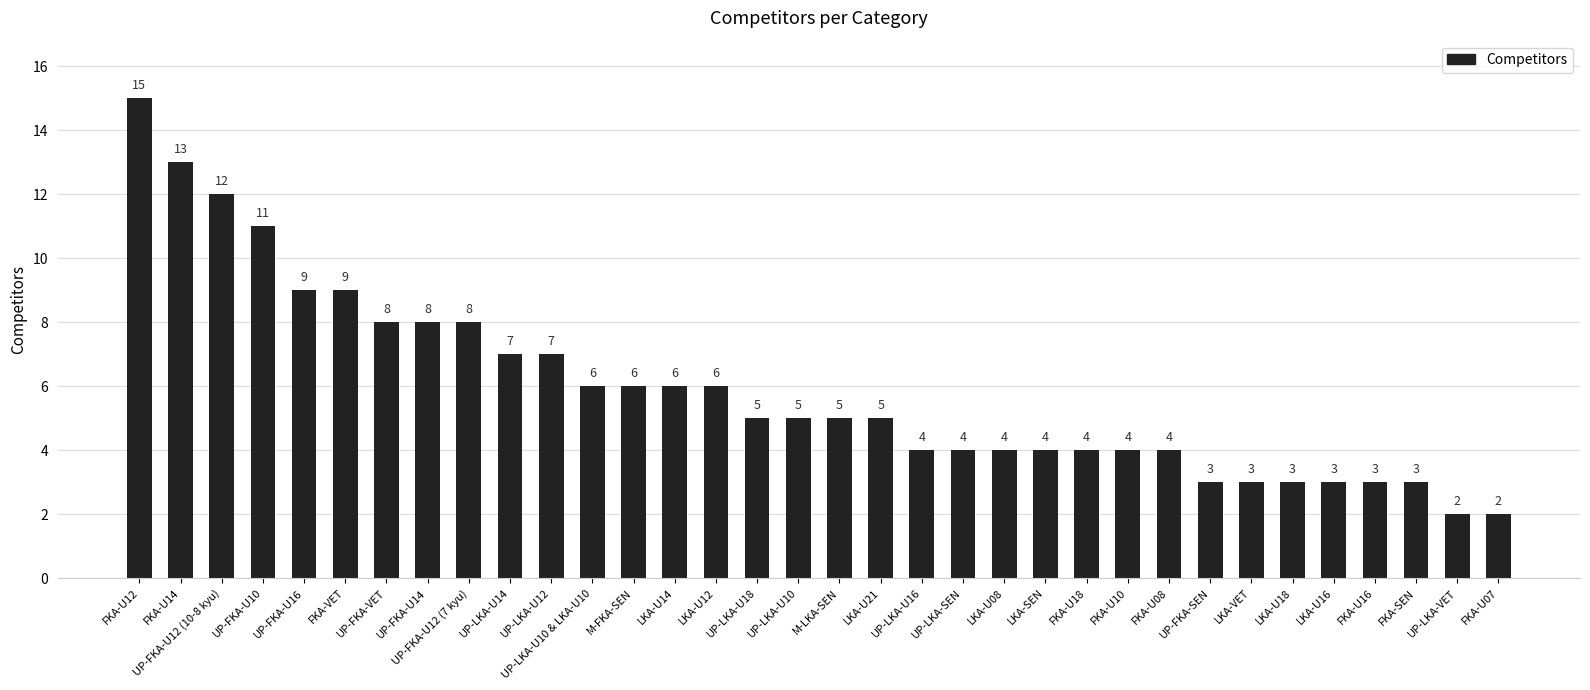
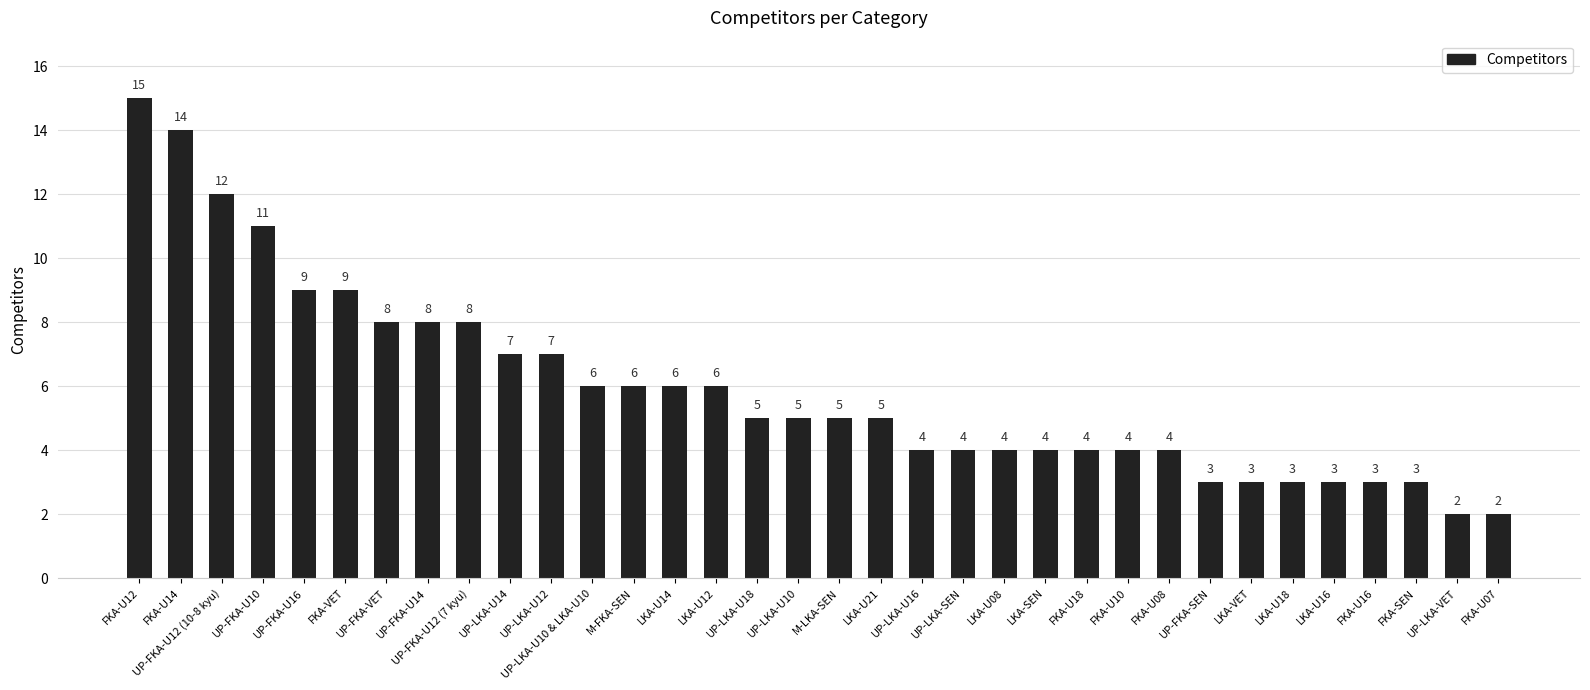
  {
    "FKA-U12": 15,
-   "FKA-U14": 13,
+   "FKA-U14": 14,
    "UP-FKA-U12 (10-8 kyu)": 12,
    "UP-FKA-U10": 11,
    "UP-FKA-U16": 9,
    "FKA-VET": 9,
    "UP-FKA-VET": 8,
    "UP-FKA-U14": 8,
    "UP-FKA-U12 (7 kyu)": 8,
    "UP-LKA-U14": 7,
    "UP-LKA-U12": 7,
    "UP-LKA-U10 & LKA-U10": 6,
    "M-FKA-SEN": 6,
    "LKA-U14": 6,
    "LKA-U12": 6,
    "UP-LKA-U18": 5,
    "UP-LKA-U10": 5,
    "M-LKA-SEN": 5,
    "LKA-U21": 5,
    "UP-LKA-U16": 4,
    "UP-LKA-SEN": 4,
    "LKA-U08": 4,
    "LKA-SEN": 4,
    "FKA-U18": 4,
    "FKA-U10": 4,
    "FKA-U08": 4,
    "UP-FKA-SEN": 3,
    "LKA-VET": 3,
    "LKA-U18": 3,
    "LKA-U16": 3,
    "FKA-U16": 3,
    "FKA-SEN": 3,
    "UP-LKA-VET": 2,
    "FKA-U07": 2
  }
